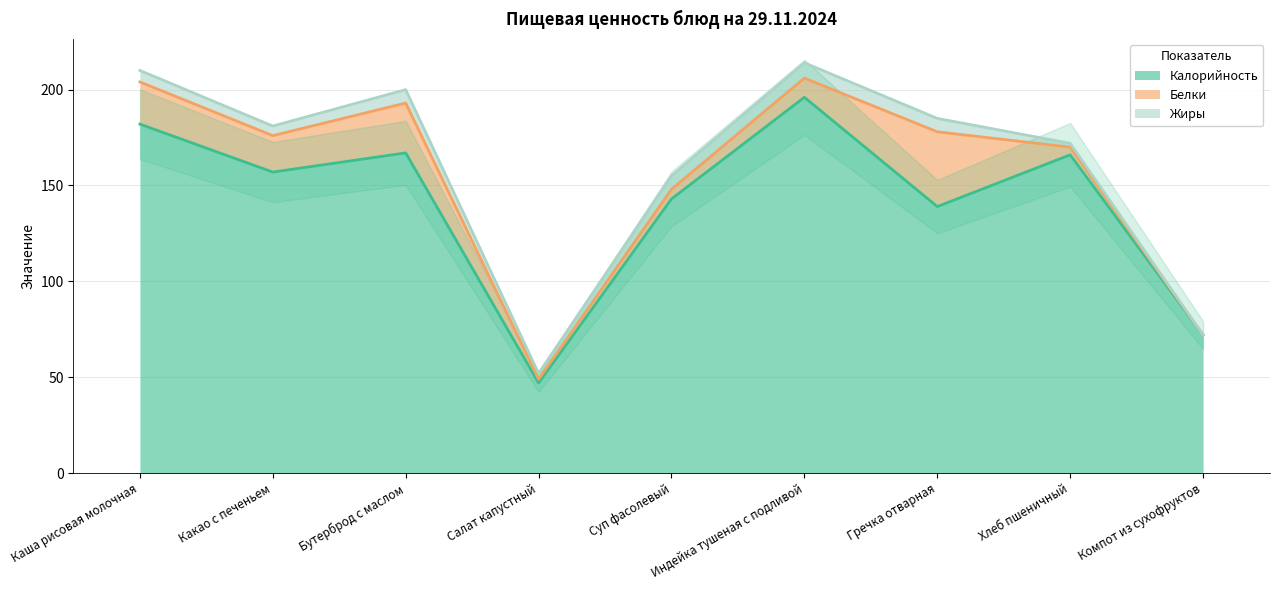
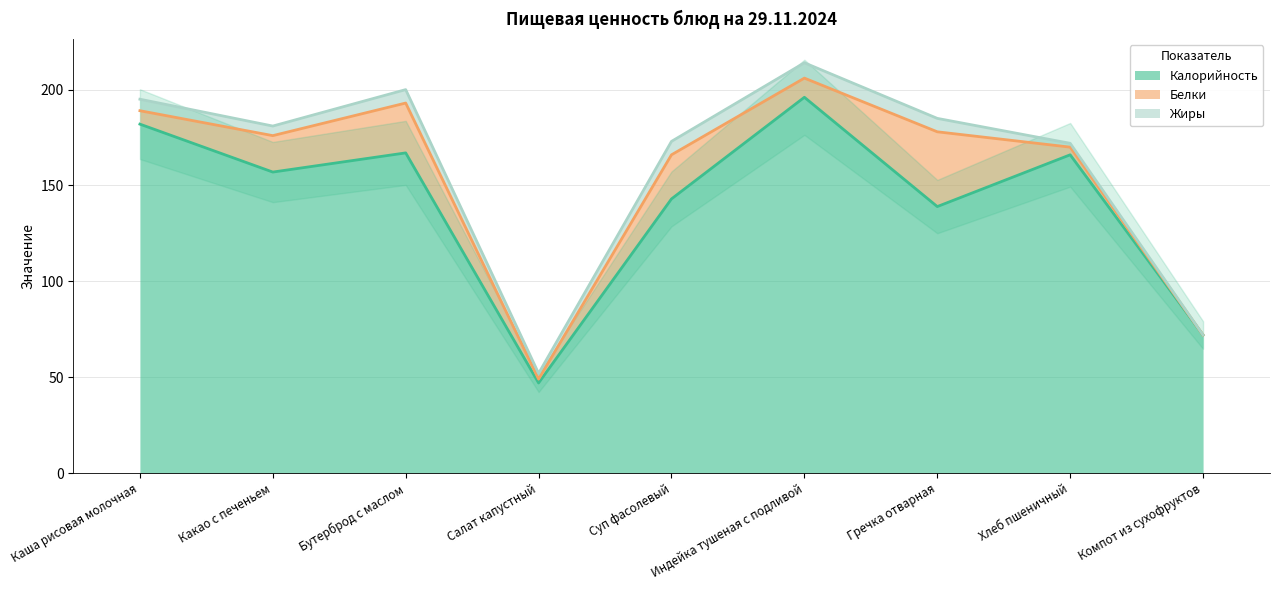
  {
    "Белки": {
-     "Каша рисовая молочная": 22,
+     "Каша рисовая молочная": 7,
      "Какао с печеньем": 19,
      "Бутерброд с маслом": 26,
      "Салат капустный": 2,
-     "Суп фасолевый": 5,
+     "Суп фасолевый": 23,
      "Индейка тушеная с подливой": 10,
      "Гречка отварная": 39,
      "Хлеб пшеничный": 4
    }
  }
